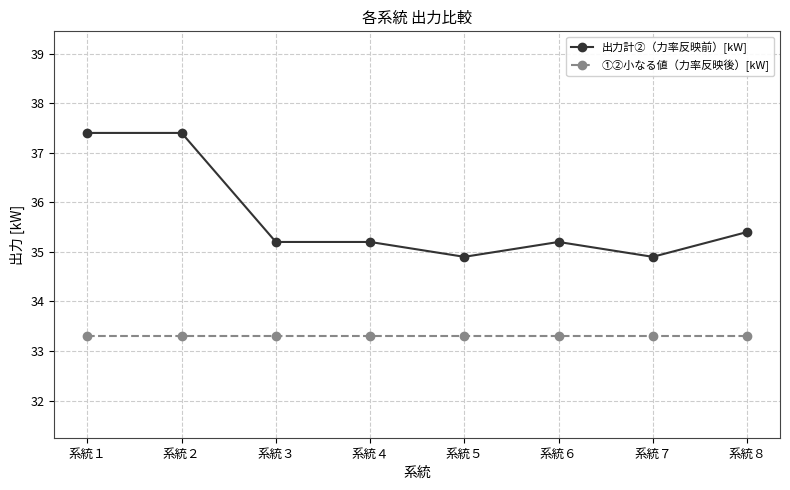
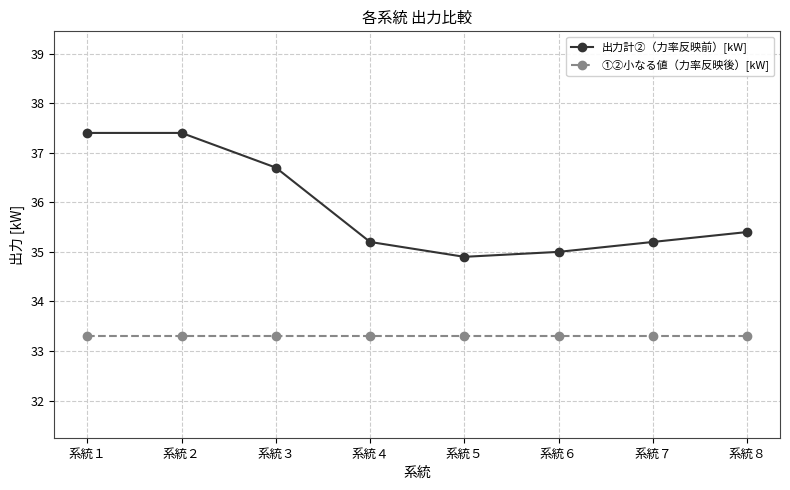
  {
    "出力計②（力率反映前）[kW]": {
      "系統１": 37.4,
      "系統２": 37.4,
-     "系統３": 35.2,
+     "系統３": 36.7,
      "系統４": 35.2,
      "系統５": 34.9,
-     "系統６": 35.2,
-     "系統７": 34.9,
+     "系統６": 35.0,
+     "系統７": 35.2,
      "系統８": 35.4
    },
    "①②小なる値（力率反映後）[kW]": {
      "系統１": 33.3,
      "系統２": 33.3,
      "系統３": 33.3,
      "系統４": 33.3,
      "系統５": 33.3,
      "系統６": 33.3,
      "系統７": 33.3,
      "系統８": 33.3
    }
  }
